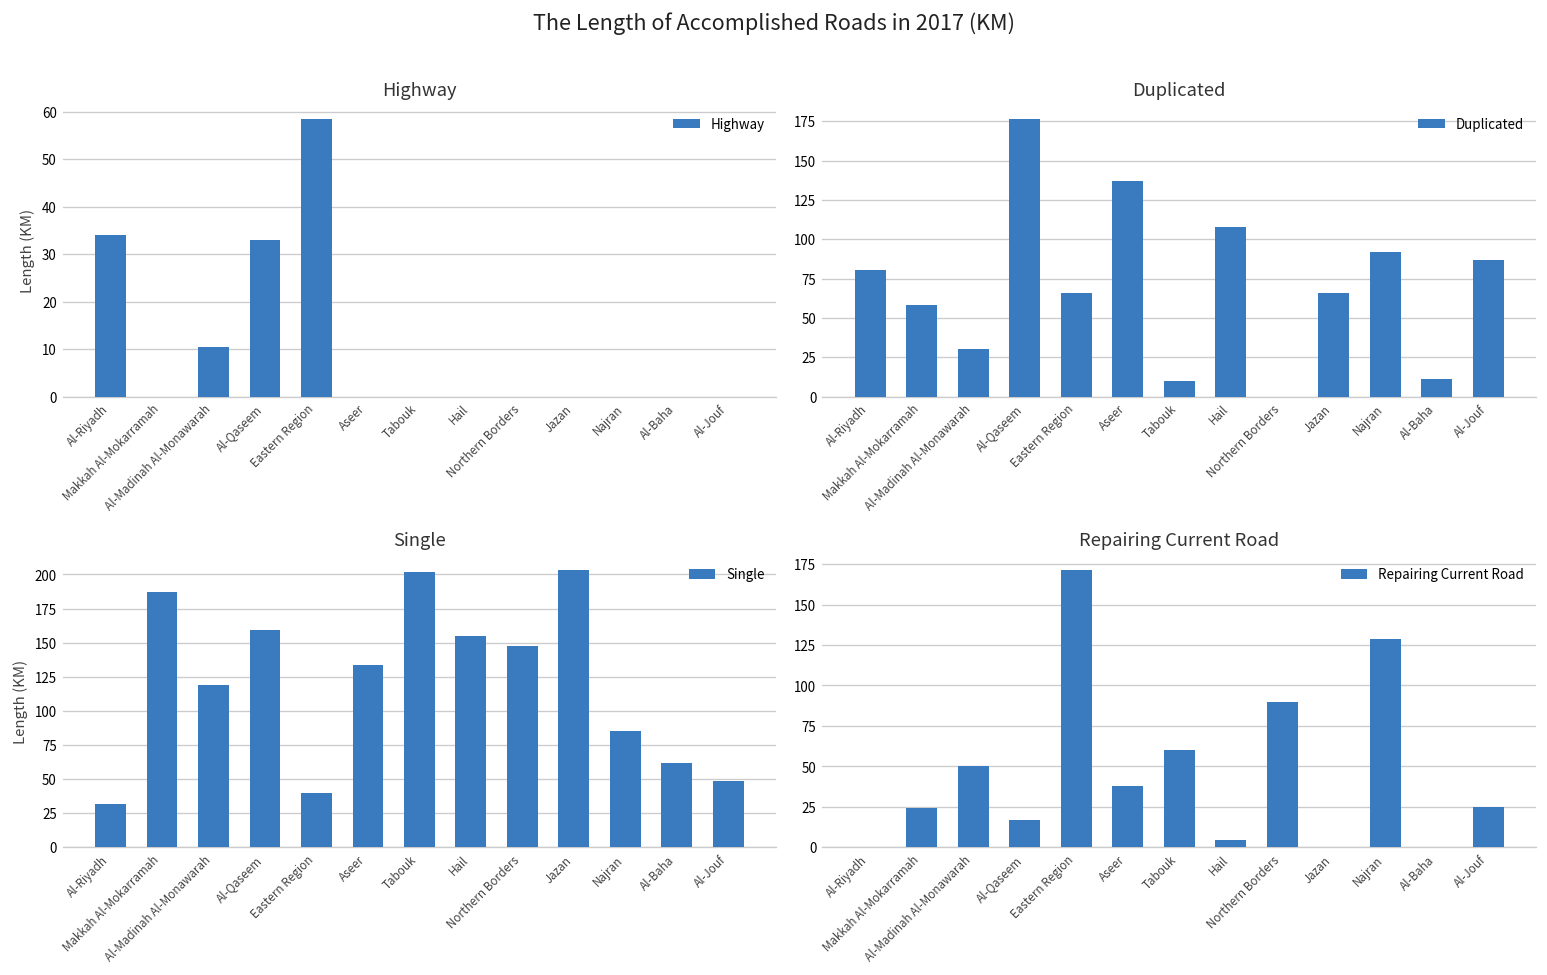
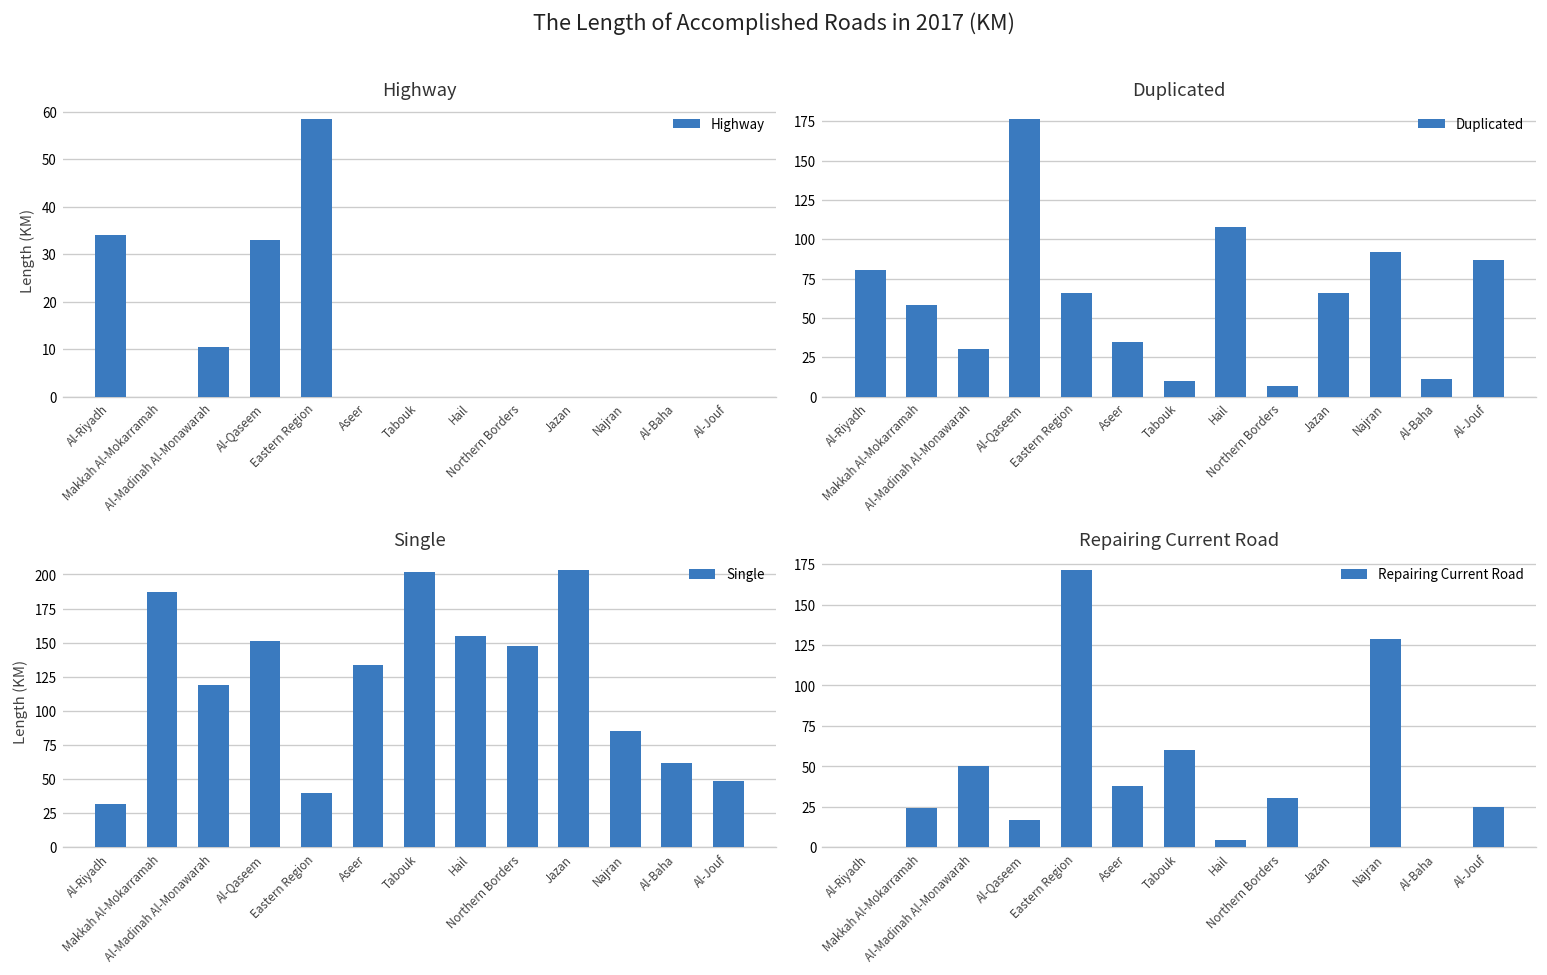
  {
    "Highway": {
      "Al-Riyadh": 34,
      "Makkah Al-Mokarramah": 0,
      "Al-Madinah Al-Monawarah": 11,
      "Al-Qaseem": 33,
      "Eastern Region": 59,
      "Aseer": 0,
      "Tabouk": 0,
      "Hail": 0,
      "Northern Borders": 0,
      "Jazan": 0,
      "Najran": 0,
      "Al-Baha": 0,
      "Al-Jouf": 0
    },
    "Duplicated": {
      "Al-Riyadh": 81,
      "Makkah Al-Mokarramah": 59,
      "Al-Madinah Al-Monawarah": 31,
      "Al-Qaseem": 177,
      "Eastern Region": 66,
-     "Aseer": 137,
+     "Aseer": 35,
      "Tabouk": 10,
      "Hail": 108,
-     "Northern Borders": 0,
+     "Northern Borders": 7,
      "Jazan": 66,
      "Najran": 92,
      "Al-Baha": 12,
      "Al-Jouf": 87
    },
    "Single": {
      "Al-Riyadh": 32,
      "Makkah Al-Mokarramah": 188,
      "Al-Madinah Al-Monawarah": 119,
-     "Al-Qaseem": 159,
+     "Al-Qaseem": 151,
      "Eastern Region": 40,
      "Aseer": 134,
      "Tabouk": 202,
      "Hail": 155,
      "Northern Borders": 148,
      "Jazan": 204,
      "Najran": 86,
      "Al-Baha": 62,
      "Al-Jouf": 49
    },
    "Repairing Current Road": {
      "Al-Riyadh": 0,
      "Makkah Al-Mokarramah": 25,
      "Al-Madinah Al-Monawarah": 50,
      "Al-Qaseem": 17,
      "Eastern Region": 172,
      "Aseer": 38,
      "Tabouk": 60,
      "Hail": 4,
-     "Northern Borders": 90,
+     "Northern Borders": 31,
      "Jazan": 0,
      "Najran": 129,
      "Al-Baha": 0,
      "Al-Jouf": 25
    }
  }
